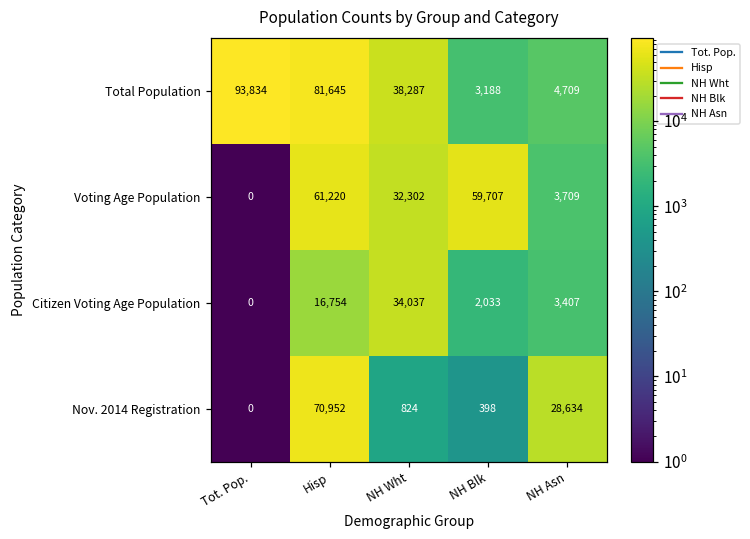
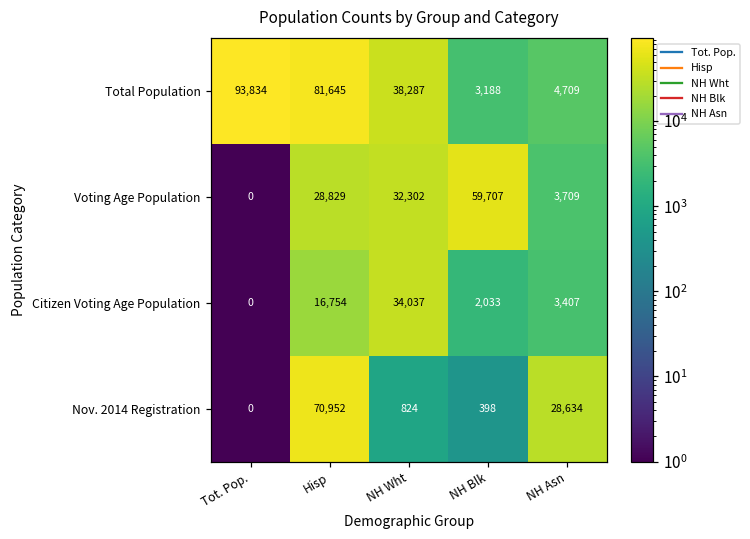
  {
    "Total Population": {
      "Tot. Pop.": "93,834",
      "Hisp": "81,645",
      "NH Wht": "38,287",
      "NH Blk": "3,188",
      "NH Asn": "4,709"
    },
    "Voting Age Population": {
      "Tot. Pop.": "0",
-     "Hisp": "61,220",
+     "Hisp": "28,829",
      "NH Wht": "32,302",
      "NH Blk": "59,707",
      "NH Asn": "3,709"
    },
    "Citizen Voting Age Population": {
      "Tot. Pop.": "0",
      "Hisp": "16,754",
      "NH Wht": "34,037",
      "NH Blk": "2,033",
      "NH Asn": "3,407"
    },
    "Nov. 2014 Registration": {
      "Tot. Pop.": "0",
      "Hisp": "70,952",
      "NH Wht": "824",
      "NH Blk": "398",
      "NH Asn": "28,634"
    }
  }
